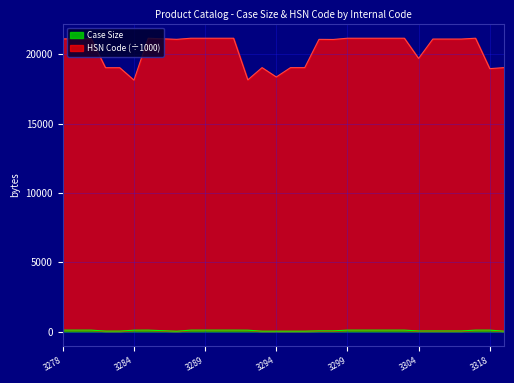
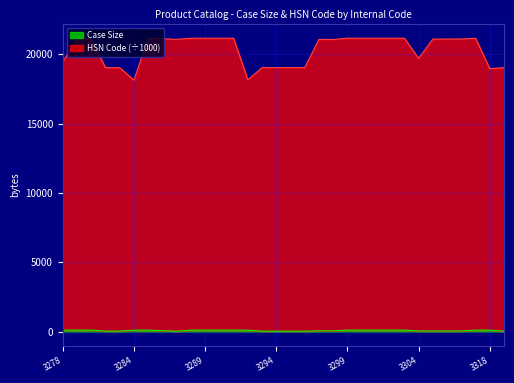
  {
    "Case Size": {
      "3278": 100,
      "3284": 100,
      "3289": 100,
      "3294": 0,
      "3299": 100,
      "3304": 0,
      "3318": 100
    },
    "HSN Code (÷1000)": {
-     "3278": 21000,
+     "3278": 19400,
      "3284": 18100,
      "3289": 21100,
-     "3294": 18300,
+     "3294": 19000,
      "3299": 21100,
      "3304": 19700,
      "3318": 18900
    }
  }
